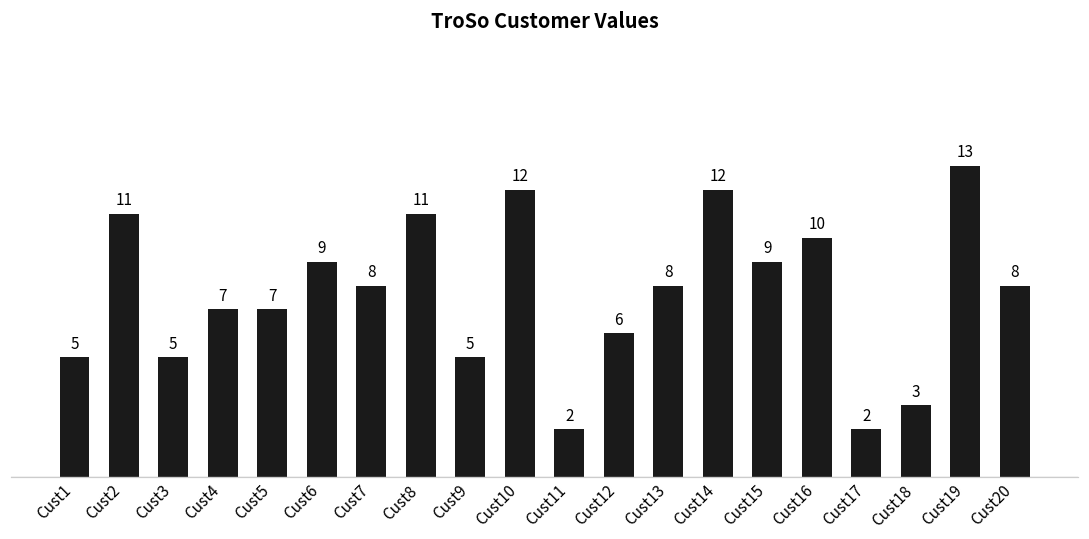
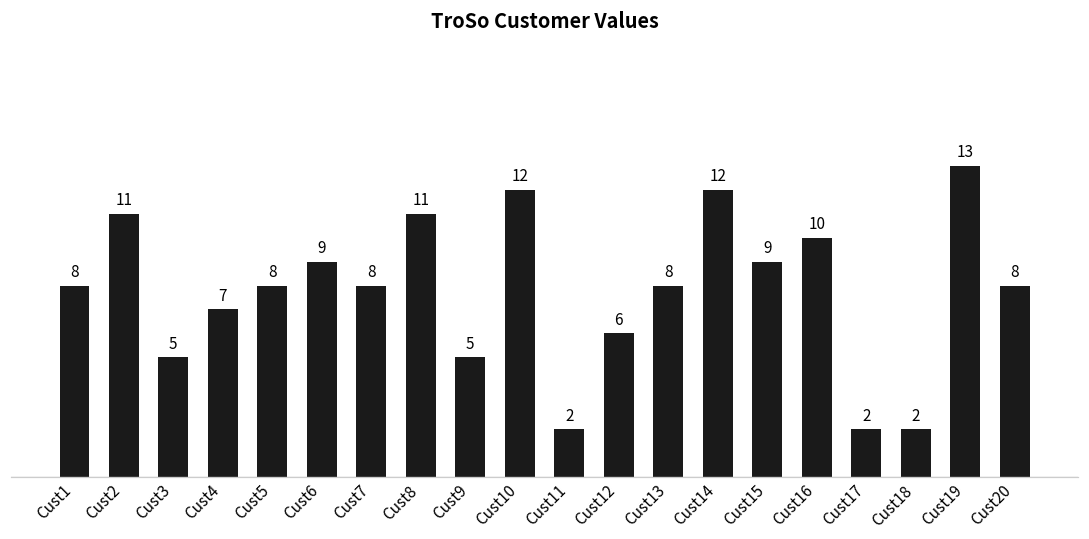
  {
-   "Cust1": 5,
+   "Cust1": 8,
    "Cust2": 11,
    "Cust3": 5,
    "Cust4": 7,
-   "Cust5": 7,
+   "Cust5": 8,
    "Cust6": 9,
    "Cust7": 8,
    "Cust8": 11,
    "Cust9": 5,
    "Cust10": 12,
    "Cust11": 2,
    "Cust12": 6,
    "Cust13": 8,
    "Cust14": 12,
    "Cust15": 9,
    "Cust16": 10,
    "Cust17": 2,
-   "Cust18": 3,
+   "Cust18": 2,
    "Cust19": 13,
    "Cust20": 8
  }
